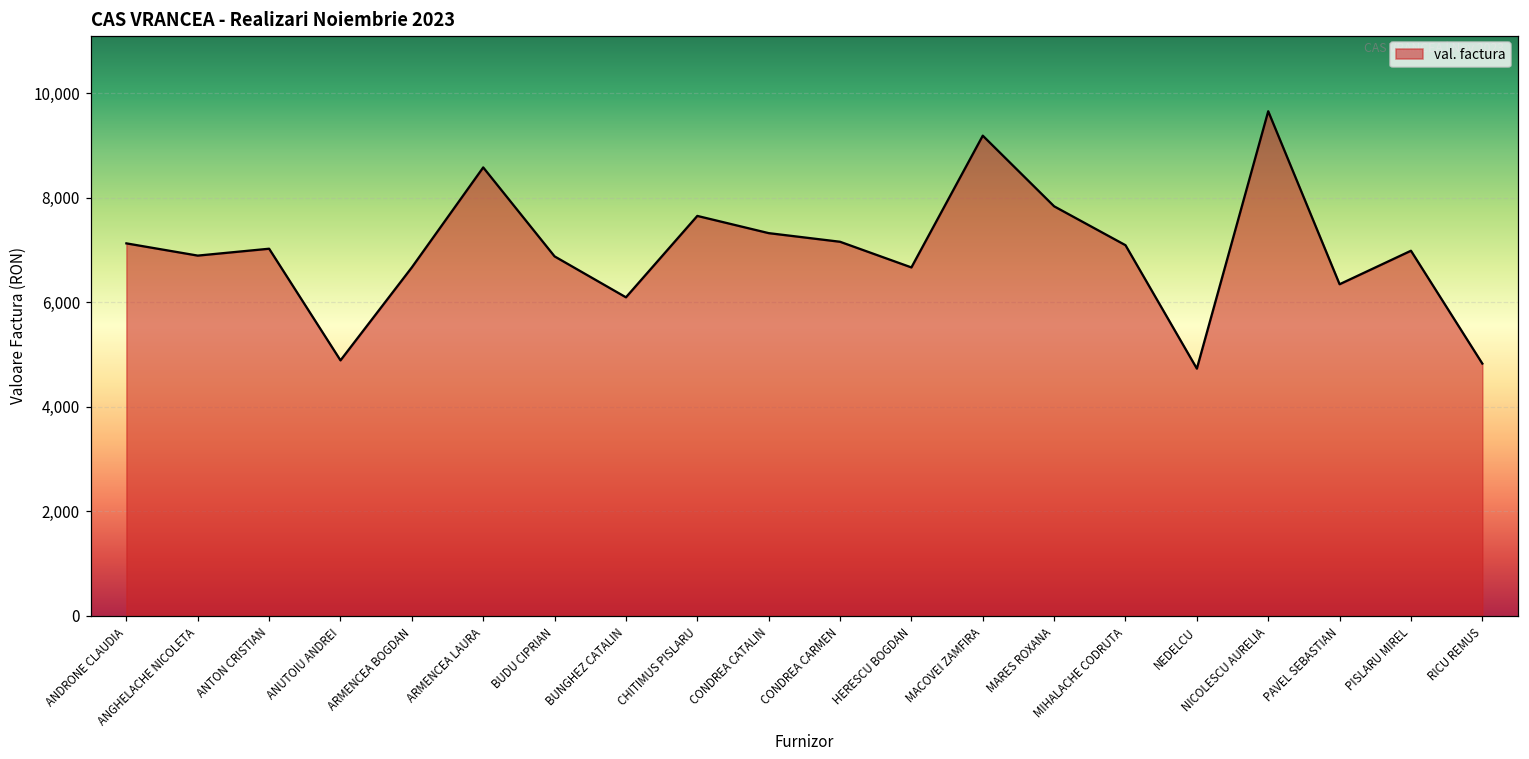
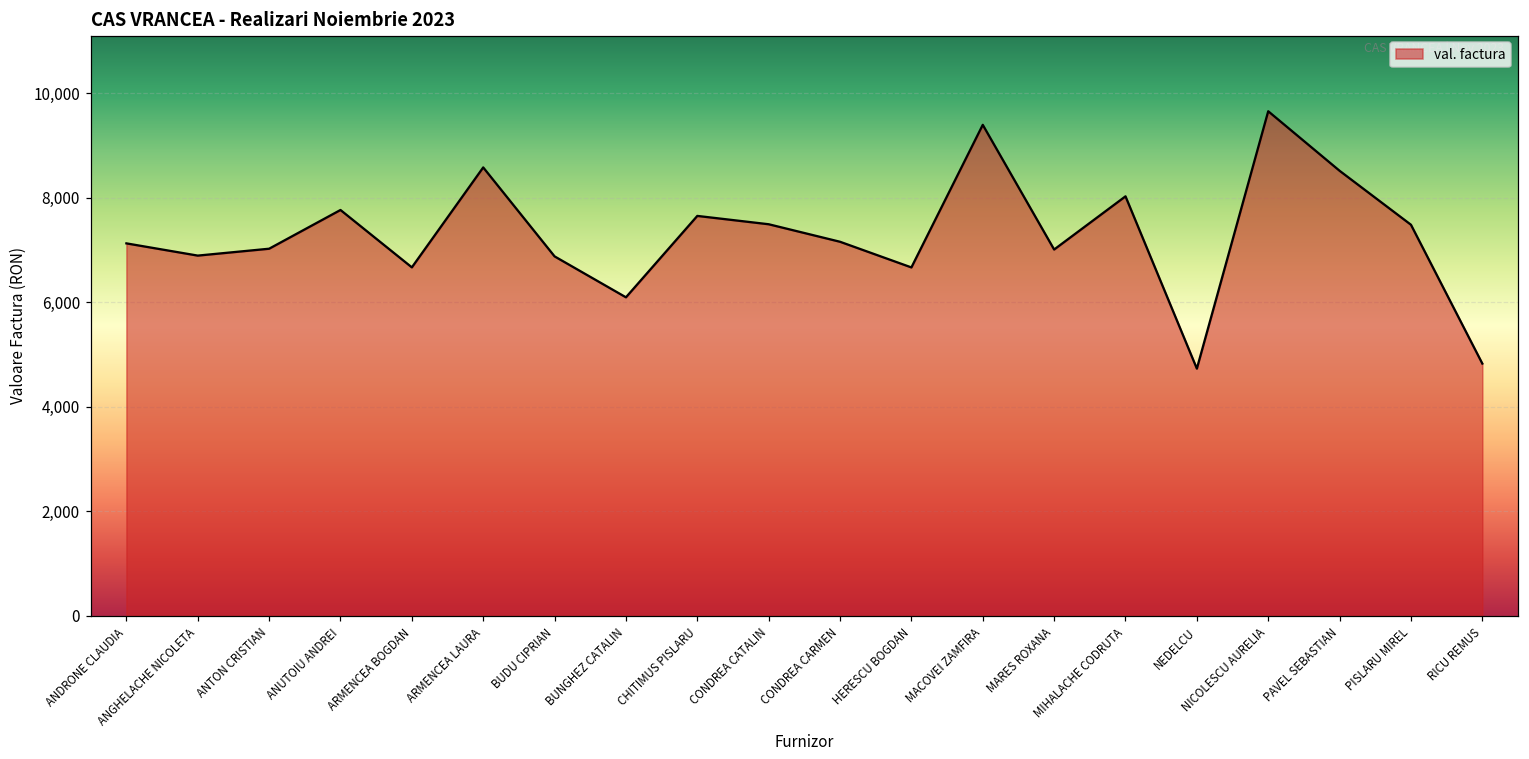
  {
    "ANDRONE CLAUDIA": "7,100",
    "ANGHELACHE NICOLETA": "6,900",
    "ANTON CRISTIAN": "7,000",
-   "ANUTOIU ANDREI": "4,900",
+   "ANUTOIU ANDREI": "7,800",
    "ARMENCEA BOGDAN": "6,700",
    "ARMENCEA LAURA": "8,600",
    "BUDU CIPRIAN": "6,900",
    "BUNGHEZ CATALIN": "6,100",
    "CHITIMUS PISLARU": "7,700",
-   "CONDREA CATALIN": "7,300",
+   "CONDREA CATALIN": "7,500",
    "CONDREA CARMEN": "7,200",
    "HERESCU BOGDAN": "6,700",
-   "MACOVEI ZAMFIRA": "9,200",
-   "MARES ROXANA": "7,800",
-   "MIHALACHE CODRUTA": "7,100",
+   "MACOVEI ZAMFIRA": "9,400",
+   "MARES ROXANA": "7,000",
+   "MIHALACHE CODRUTA": "8,000",
    "NEDELCU": "4,700",
    "NICOLESCU AURELIA": "9,700",
-   "PAVEL SEBASTIAN": "6,300",
-   "PISLARU MIREL": "7,000",
+   "PAVEL SEBASTIAN": "8,500",
+   "PISLARU MIREL": "7,500",
    "RICU REMUS": "4,800"
  }
